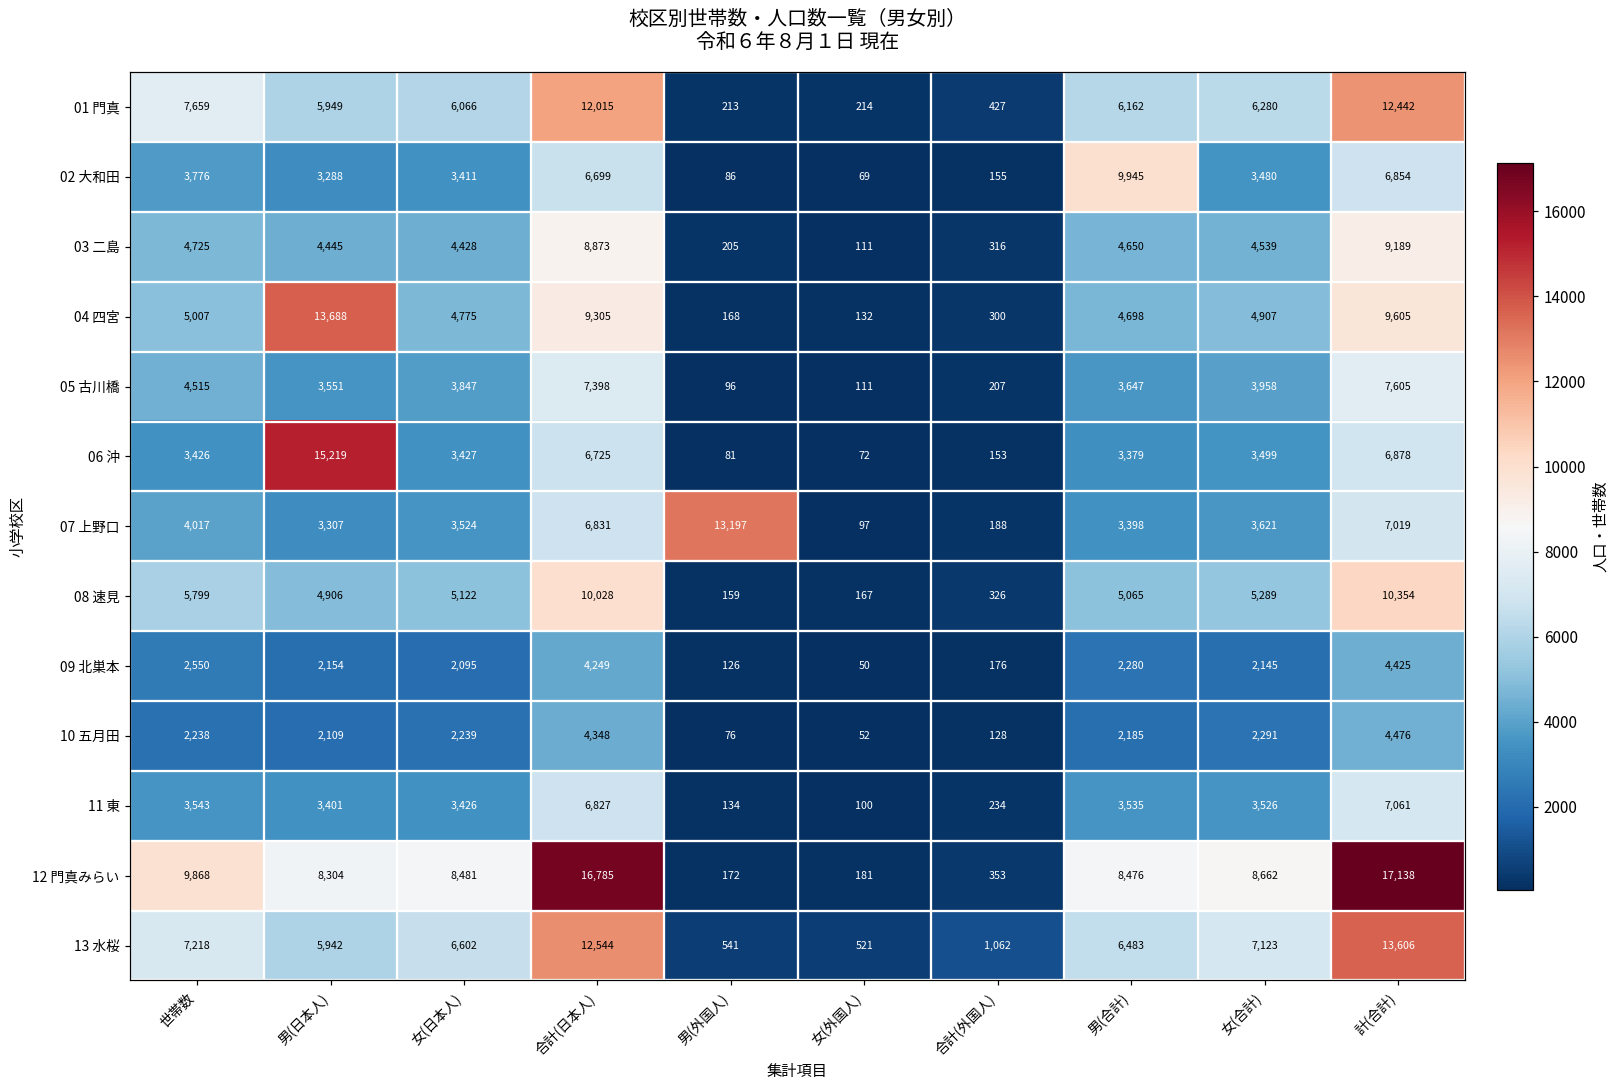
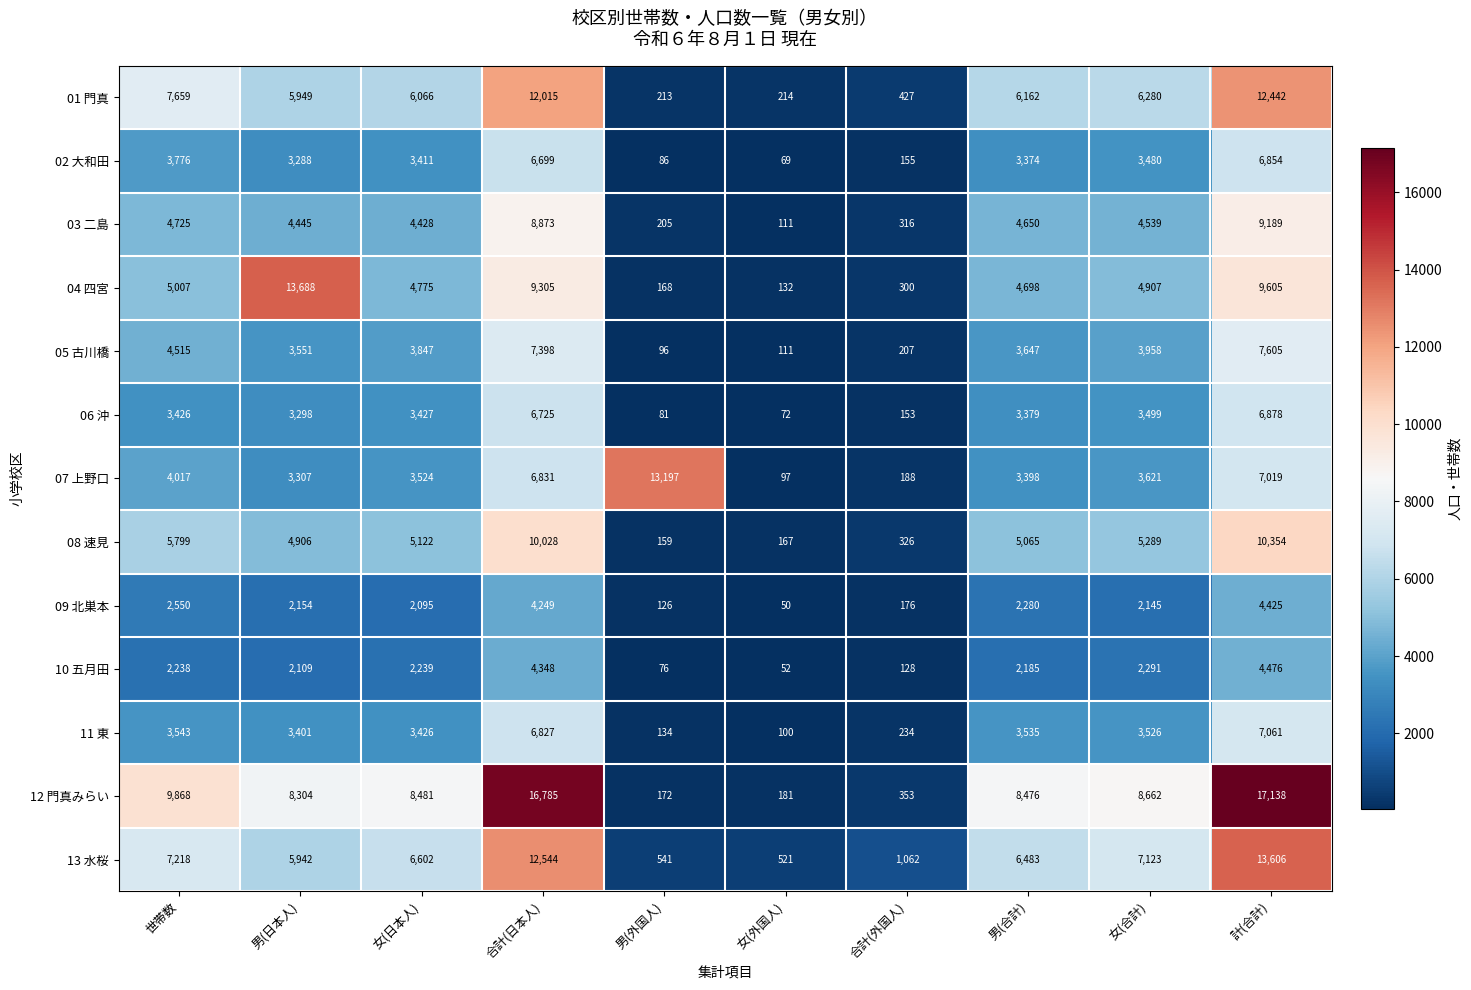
  {
    "01 門真": {
      "世帯数": "7,659",
      "男(日本人)": "5,949",
      "女(日本人)": "6,066",
      "合計(日本人)": "12,015",
      "男(外国人)": "213",
      "女(外国人)": "214",
      "合計(外国人)": "427",
      "男(合計)": "6,162",
      "女(合計)": "6,280",
      "計(合計)": "12,442"
    },
    "02 大和田": {
      "世帯数": "3,776",
      "男(日本人)": "3,288",
      "女(日本人)": "3,411",
      "合計(日本人)": "6,699",
      "男(外国人)": "86",
      "女(外国人)": "69",
      "合計(外国人)": "155",
-     "男(合計)": "9,945",
+     "男(合計)": "3,374",
      "女(合計)": "3,480",
      "計(合計)": "6,854"
    },
    "03 二島": {
      "世帯数": "4,725",
      "男(日本人)": "4,445",
      "女(日本人)": "4,428",
      "合計(日本人)": "8,873",
      "男(外国人)": "205",
      "女(外国人)": "111",
      "合計(外国人)": "316",
      "男(合計)": "4,650",
      "女(合計)": "4,539",
      "計(合計)": "9,189"
    },
    "04 四宮": {
      "世帯数": "5,007",
      "男(日本人)": "13,688",
      "女(日本人)": "4,775",
      "合計(日本人)": "9,305",
      "男(外国人)": "168",
      "女(外国人)": "132",
      "合計(外国人)": "300",
      "男(合計)": "4,698",
      "女(合計)": "4,907",
      "計(合計)": "9,605"
    },
    "05 古川橋": {
      "世帯数": "4,515",
      "男(日本人)": "3,551",
      "女(日本人)": "3,847",
      "合計(日本人)": "7,398",
      "男(外国人)": "96",
      "女(外国人)": "111",
      "合計(外国人)": "207",
      "男(合計)": "3,647",
      "女(合計)": "3,958",
      "計(合計)": "7,605"
    },
    "06 沖": {
      "世帯数": "3,426",
-     "男(日本人)": "15,219",
+     "男(日本人)": "3,298",
      "女(日本人)": "3,427",
      "合計(日本人)": "6,725",
      "男(外国人)": "81",
      "女(外国人)": "72",
      "合計(外国人)": "153",
      "男(合計)": "3,379",
      "女(合計)": "3,499",
      "計(合計)": "6,878"
    },
    "07 上野口": {
      "世帯数": "4,017",
      "男(日本人)": "3,307",
      "女(日本人)": "3,524",
      "合計(日本人)": "6,831",
      "男(外国人)": "13,197",
      "女(外国人)": "97",
      "合計(外国人)": "188",
      "男(合計)": "3,398",
      "女(合計)": "3,621",
      "計(合計)": "7,019"
    },
    "08 速見": {
      "世帯数": "5,799",
      "男(日本人)": "4,906",
      "女(日本人)": "5,122",
      "合計(日本人)": "10,028",
      "男(外国人)": "159",
      "女(外国人)": "167",
      "合計(外国人)": "326",
      "男(合計)": "5,065",
      "女(合計)": "5,289",
      "計(合計)": "10,354"
    },
    "09 北巣本": {
      "世帯数": "2,550",
      "男(日本人)": "2,154",
      "女(日本人)": "2,095",
      "合計(日本人)": "4,249",
      "男(外国人)": "126",
      "女(外国人)": "50",
      "合計(外国人)": "176",
      "男(合計)": "2,280",
      "女(合計)": "2,145",
      "計(合計)": "4,425"
    },
    "10 五月田": {
      "世帯数": "2,238",
      "男(日本人)": "2,109",
      "女(日本人)": "2,239",
      "合計(日本人)": "4,348",
      "男(外国人)": "76",
      "女(外国人)": "52",
      "合計(外国人)": "128",
      "男(合計)": "2,185",
      "女(合計)": "2,291",
      "計(合計)": "4,476"
    },
    "11 東": {
      "世帯数": "3,543",
      "男(日本人)": "3,401",
      "女(日本人)": "3,426",
      "合計(日本人)": "6,827",
      "男(外国人)": "134",
      "女(外国人)": "100",
      "合計(外国人)": "234",
      "男(合計)": "3,535",
      "女(合計)": "3,526",
      "計(合計)": "7,061"
    },
    "12 門真みらい": {
      "世帯数": "9,868",
      "男(日本人)": "8,304",
      "女(日本人)": "8,481",
      "合計(日本人)": "16,785",
      "男(外国人)": "172",
      "女(外国人)": "181",
      "合計(外国人)": "353",
      "男(合計)": "8,476",
      "女(合計)": "8,662",
      "計(合計)": "17,138"
    },
    "13 水桜": {
      "世帯数": "7,218",
      "男(日本人)": "5,942",
      "女(日本人)": "6,602",
      "合計(日本人)": "12,544",
      "男(外国人)": "541",
      "女(外国人)": "521",
      "合計(外国人)": "1,062",
      "男(合計)": "6,483",
      "女(合計)": "7,123",
      "計(合計)": "13,606"
    }
  }
